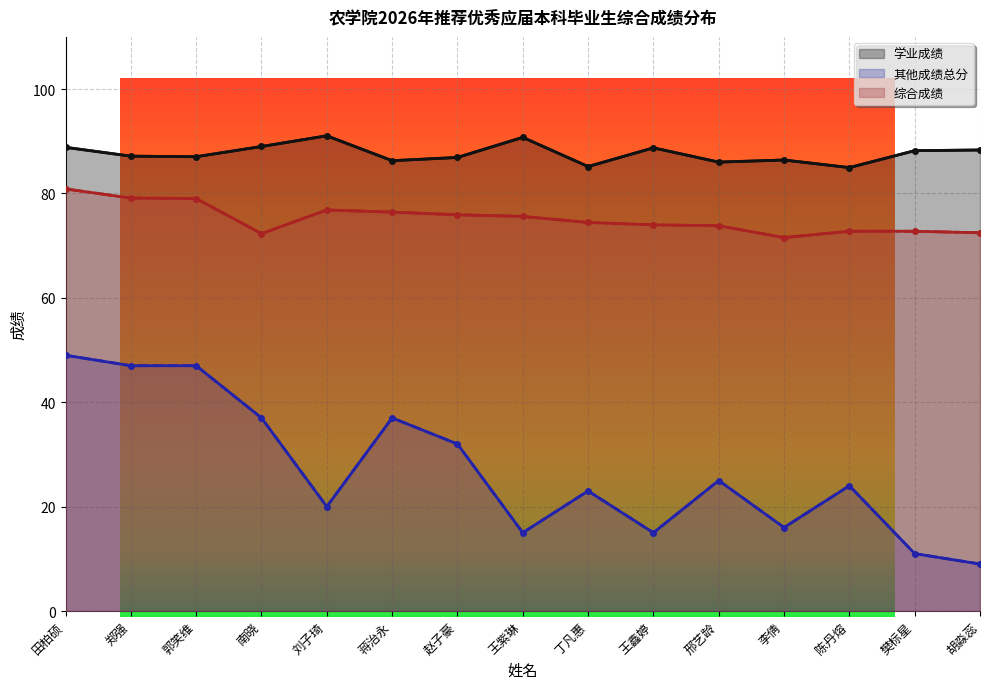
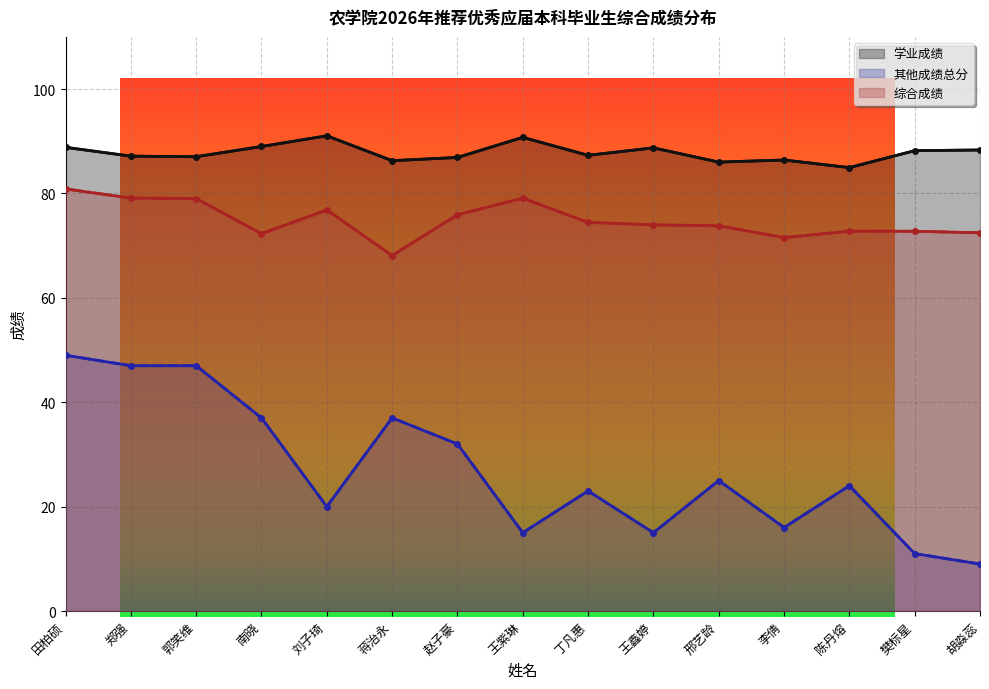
  {
    "学业成绩": {
      "田柏硕": 89,
      "郑强": 87,
      "郭笑维": 87,
      "南晓": 89,
      "刘子琦": 91,
      "蒋治永": 86,
      "赵子豪": 87,
      "王紫琳": 91,
-     "丁凡惠": 85,
+     "丁凡惠": 87,
      "王鑫婷": 89,
      "邢艺龄": 86,
      "李倩": 86,
      "陈丹熔": 85,
      "樊标星": 88,
      "胡淼蕊": 88
    },
    "其他成绩总分": {
      "田柏硕": 49,
      "郑强": 47,
      "郭笑维": 47,
      "南晓": 37,
      "刘子琦": 20,
      "蒋治永": 37,
      "赵子豪": 32,
      "王紫琳": 15,
      "丁凡惠": 23,
      "王鑫婷": 15,
      "邢艺龄": 25,
      "李倩": 16,
      "陈丹熔": 24,
      "樊标星": 11,
      "胡淼蕊": 9
    },
    "综合成绩": {
      "田柏硕": 81,
      "郑强": 79,
      "郭笑维": 79,
      "南晓": 72,
      "刘子琦": 77,
-     "蒋治永": 76,
+     "蒋治永": 68,
      "赵子豪": 76,
-     "王紫琳": 76,
+     "王紫琳": 79,
      "丁凡惠": 74,
      "王鑫婷": 74,
      "邢艺龄": 74,
      "李倩": 72,
      "陈丹熔": 73,
      "樊标星": 73,
      "胡淼蕊": 72
    }
  }
